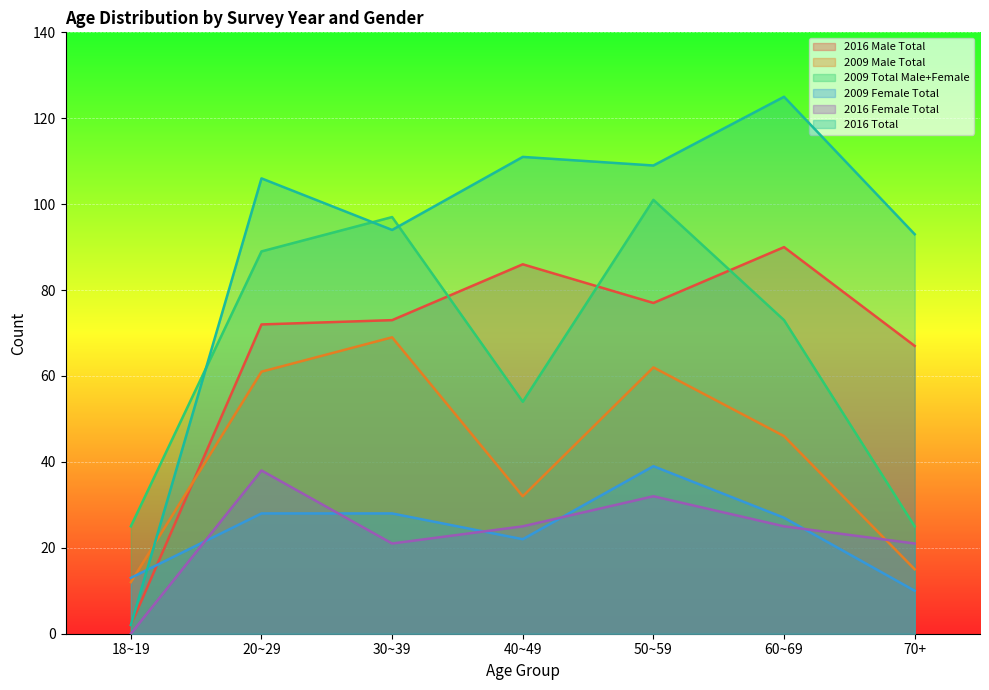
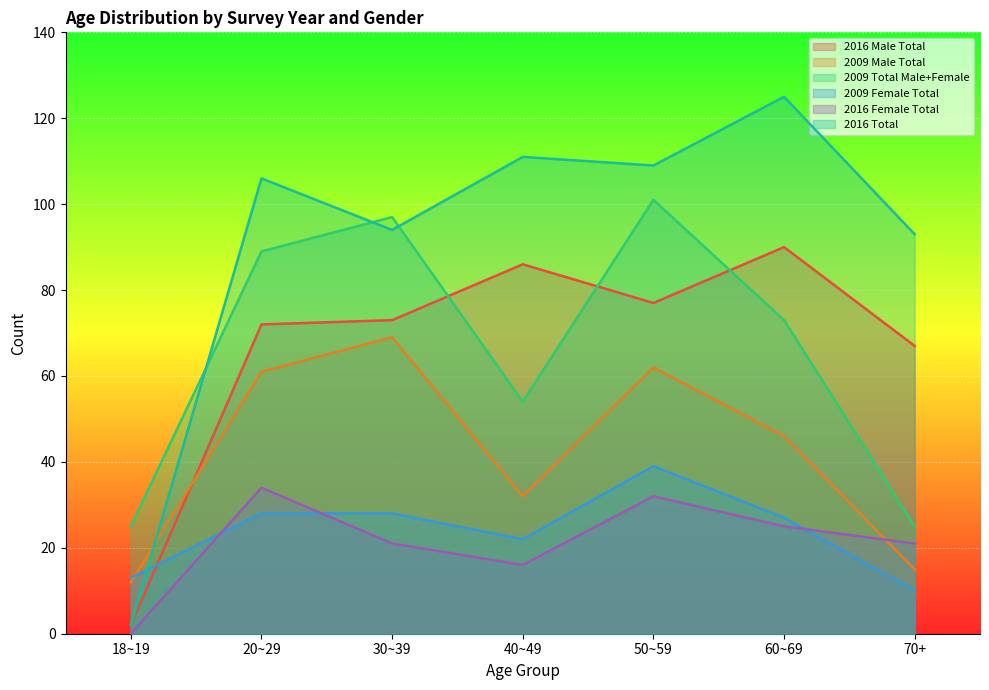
  {
    "2016 Female Total": {
      "18~19": 0,
-     "20~29": 38,
+     "20~29": 34,
      "30~39": 21,
-     "40~49": 25,
+     "40~49": 16,
      "50~59": 32,
      "60~69": 25,
      "70+": 21
    }
  }
